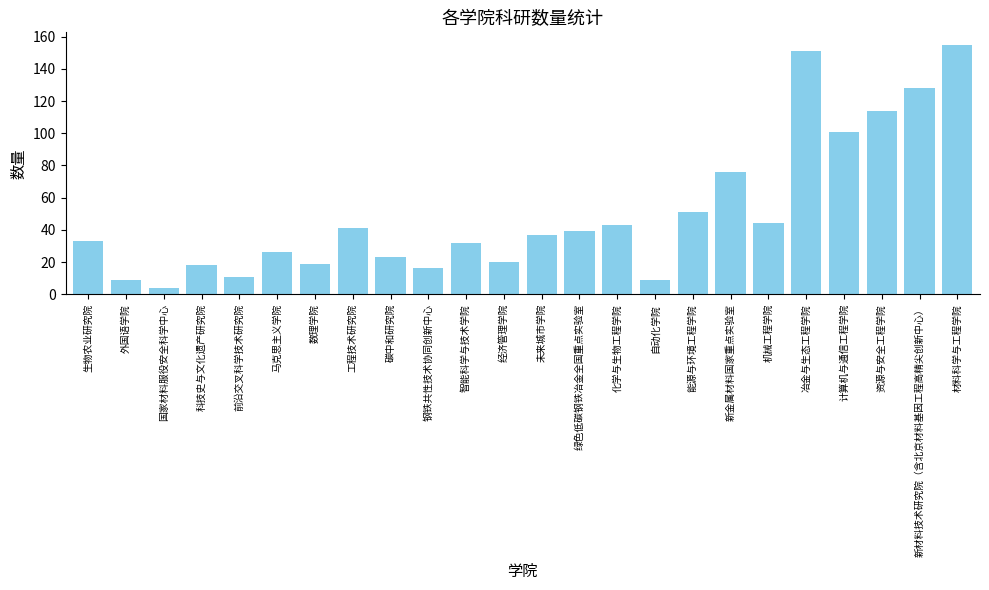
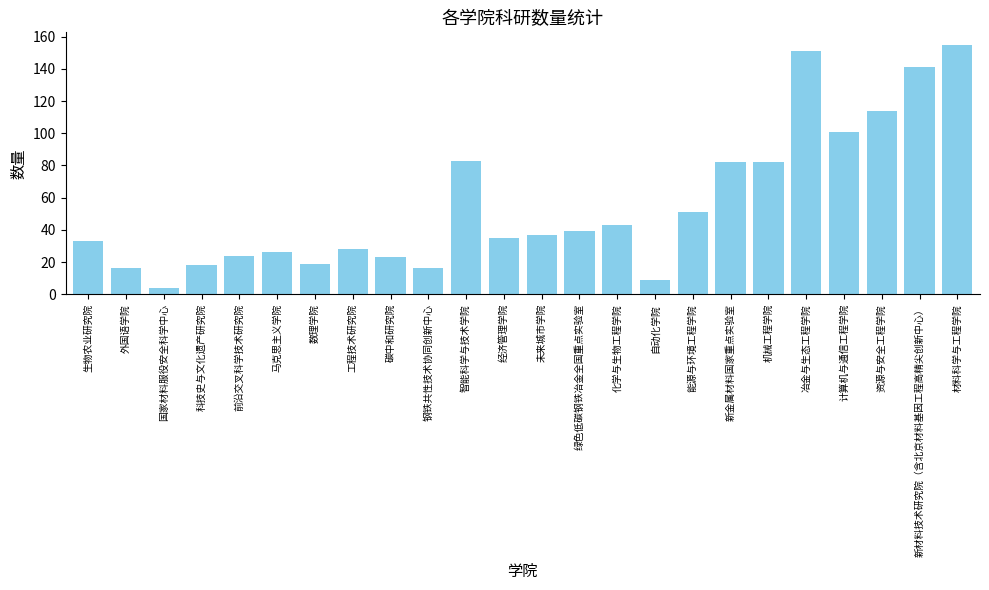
  {
    "生物农业研究院": 33,
-   "外国语学院": 9,
+   "外国语学院": 16,
    "国家材料服役安全科学中心": 4,
    "科技史与文化遗产研究院": 18,
-   "前沿交叉科学技术研究院": 11,
+   "前沿交叉科学技术研究院": 24,
    "马克思主义学院": 26,
    "数理学院": 19,
-   "工程技术研究院": 41,
+   "工程技术研究院": 28,
    "碳中和研究院": 23,
    "钢铁共性技术协同创新中心": 16,
-   "智能科学与技术学院": 32,
-   "经济管理学院": 20,
+   "智能科学与技术学院": 83,
+   "经济管理学院": 35,
    "未来城市学院": 37,
    "绿色低碳钢铁冶金全国重点实验室": 39,
    "化学与生物工程学院": 43,
    "自动化学院": 9,
    "能源与环境工程学院": 51,
-   "新金属材料国家重点实验室": 76,
-   "机械工程学院": 44,
+   "新金属材料国家重点实验室": 82,
+   "机械工程学院": 82,
    "冶金与生态工程学院": 151,
    "计算机与通信工程学院": 101,
    "资源与安全工程学院": 114,
-   "新材料技术研究院（含北京材料基因工程高精尖创新中心）": 128,
+   "新材料技术研究院（含北京材料基因工程高精尖创新中心）": 141,
    "材料科学与工程学院": 155
  }
